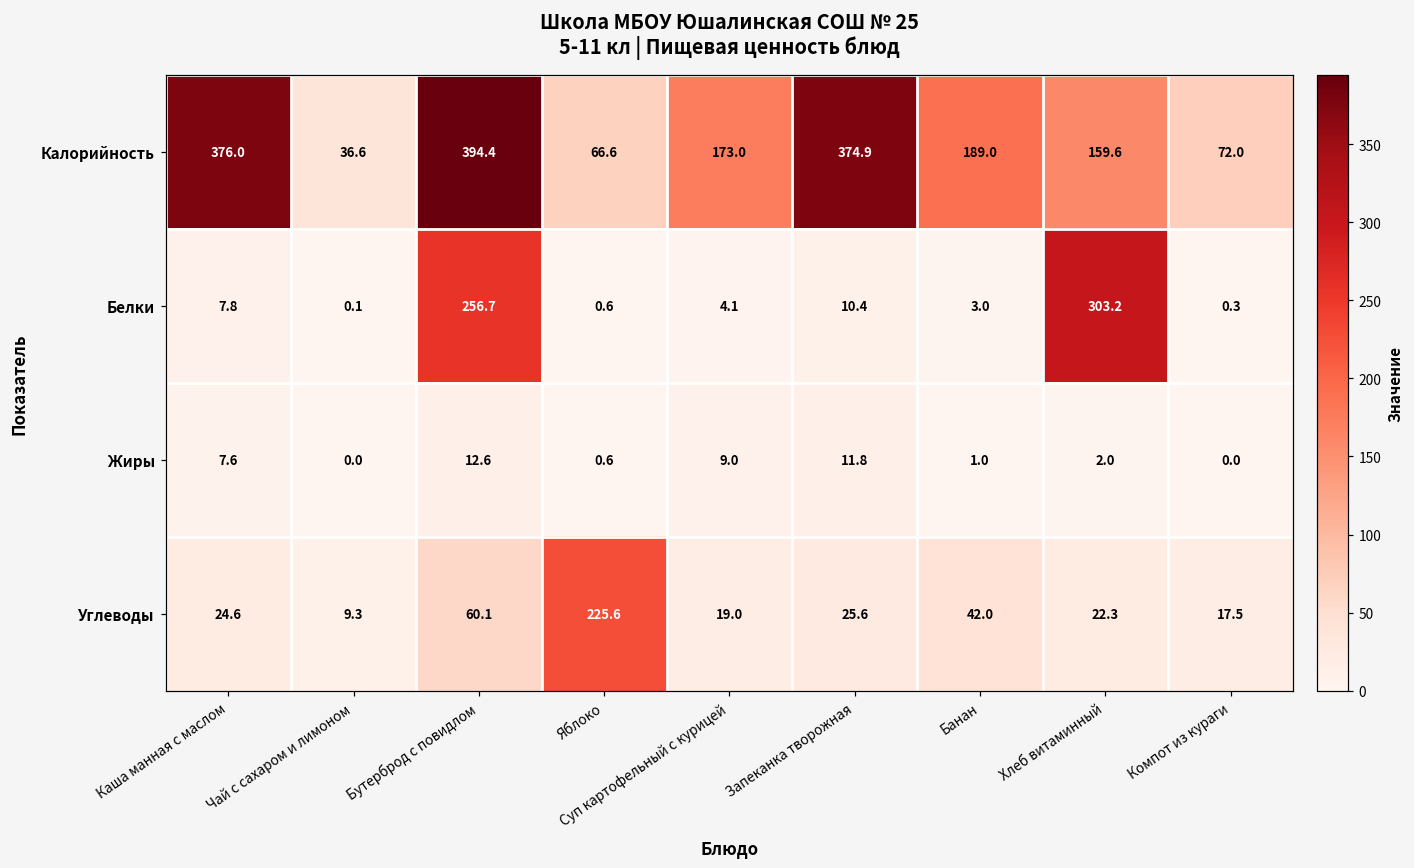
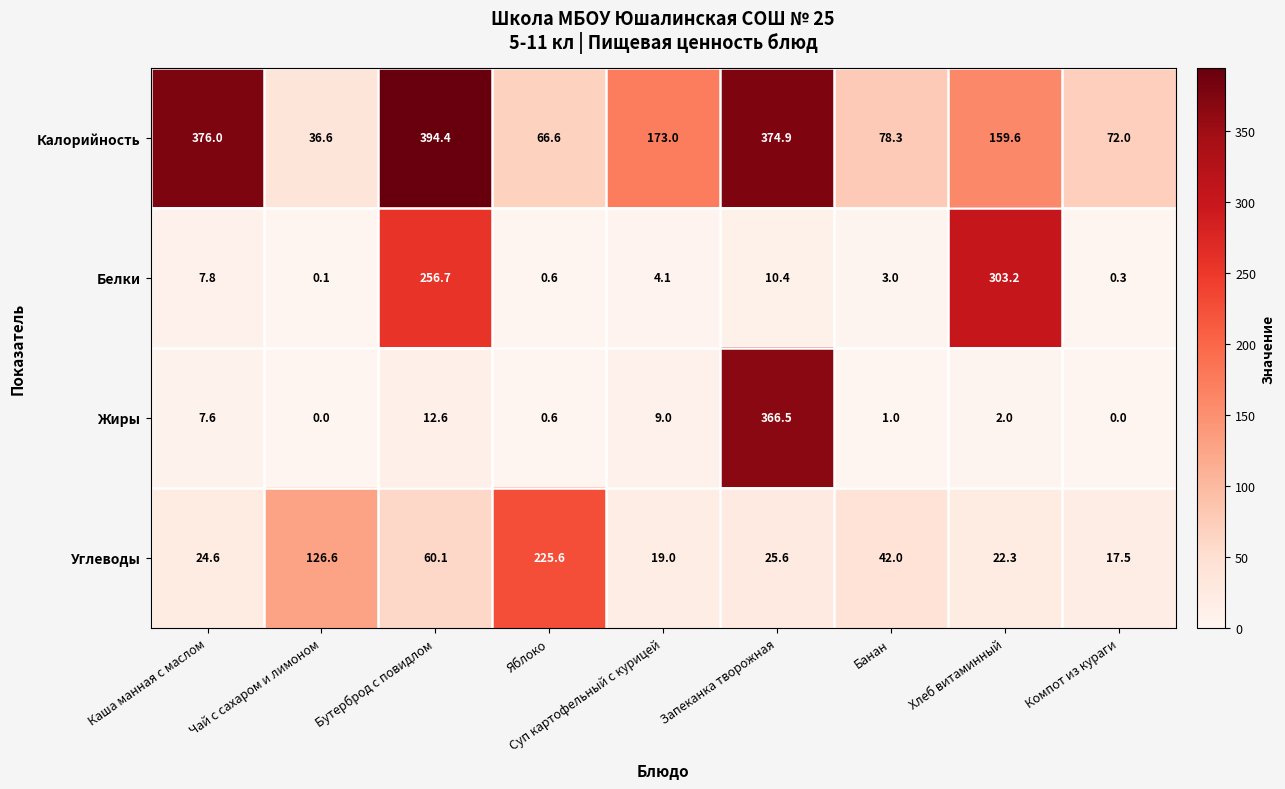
  {
    "Калорийность": {
      "Каша манная с маслом": 376.0,
      "Чай с сахаром и лимоном": 36.6,
      "Бутерброд с повидлом": 394.4,
      "Яблоко": 66.6,
      "Суп картофельный с курицей": 173.0,
      "Запеканка творожная": 374.9,
-     "Банан": 189.0,
+     "Банан": 78.3,
      "Хлеб витаминный": 159.6,
      "Компот из кураги": 72.0
    },
    "Белки": {
      "Каша манная с маслом": 7.8,
      "Чай с сахаром и лимоном": 0.1,
      "Бутерброд с повидлом": 256.7,
      "Яблоко": 0.6,
      "Суп картофельный с курицей": 4.1,
      "Запеканка творожная": 10.4,
      "Банан": 3.0,
      "Хлеб витаминный": 303.2,
      "Компот из кураги": 0.3
    },
    "Жиры": {
      "Каша манная с маслом": 7.6,
      "Чай с сахаром и лимоном": 0.0,
      "Бутерброд с повидлом": 12.6,
      "Яблоко": 0.6,
      "Суп картофельный с курицей": 9.0,
-     "Запеканка творожная": 11.8,
+     "Запеканка творожная": 366.5,
      "Банан": 1.0,
      "Хлеб витаминный": 2.0,
      "Компот из кураги": 0.0
    },
    "Углеводы": {
      "Каша манная с маслом": 24.6,
-     "Чай с сахаром и лимоном": 9.3,
+     "Чай с сахаром и лимоном": 126.6,
      "Бутерброд с повидлом": 60.1,
      "Яблоко": 225.6,
      "Суп картофельный с курицей": 19.0,
      "Запеканка творожная": 25.6,
      "Банан": 42.0,
      "Хлеб витаминный": 22.3,
      "Компот из кураги": 17.5
    }
  }
